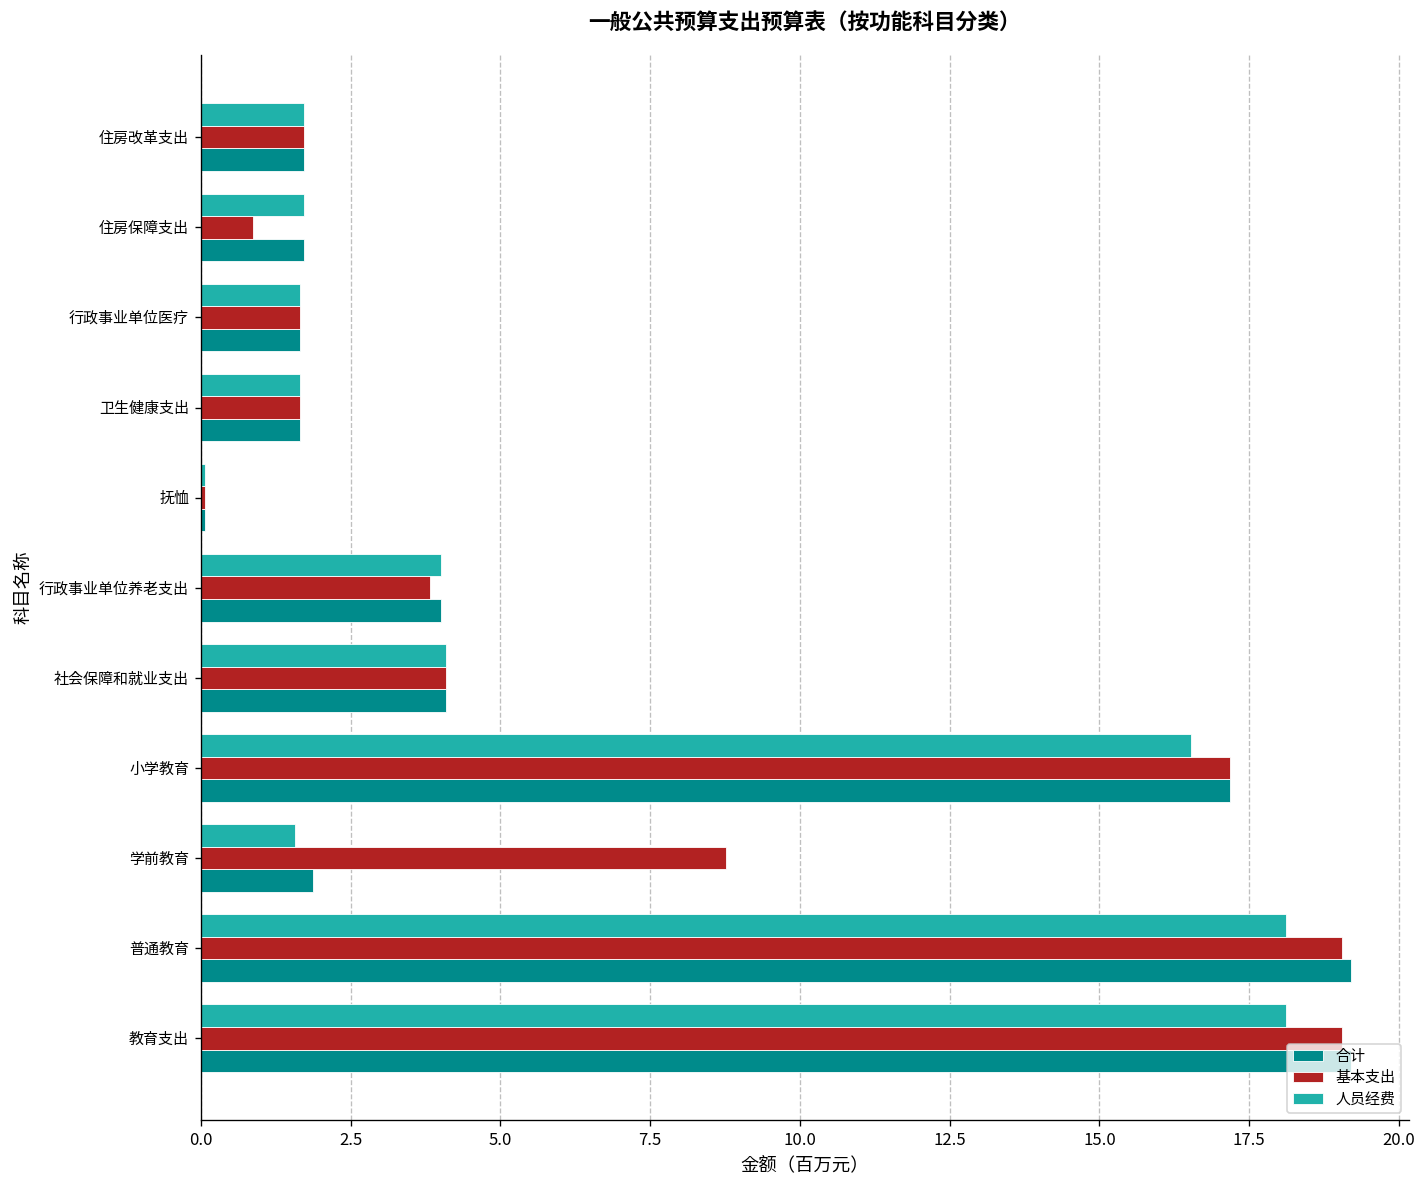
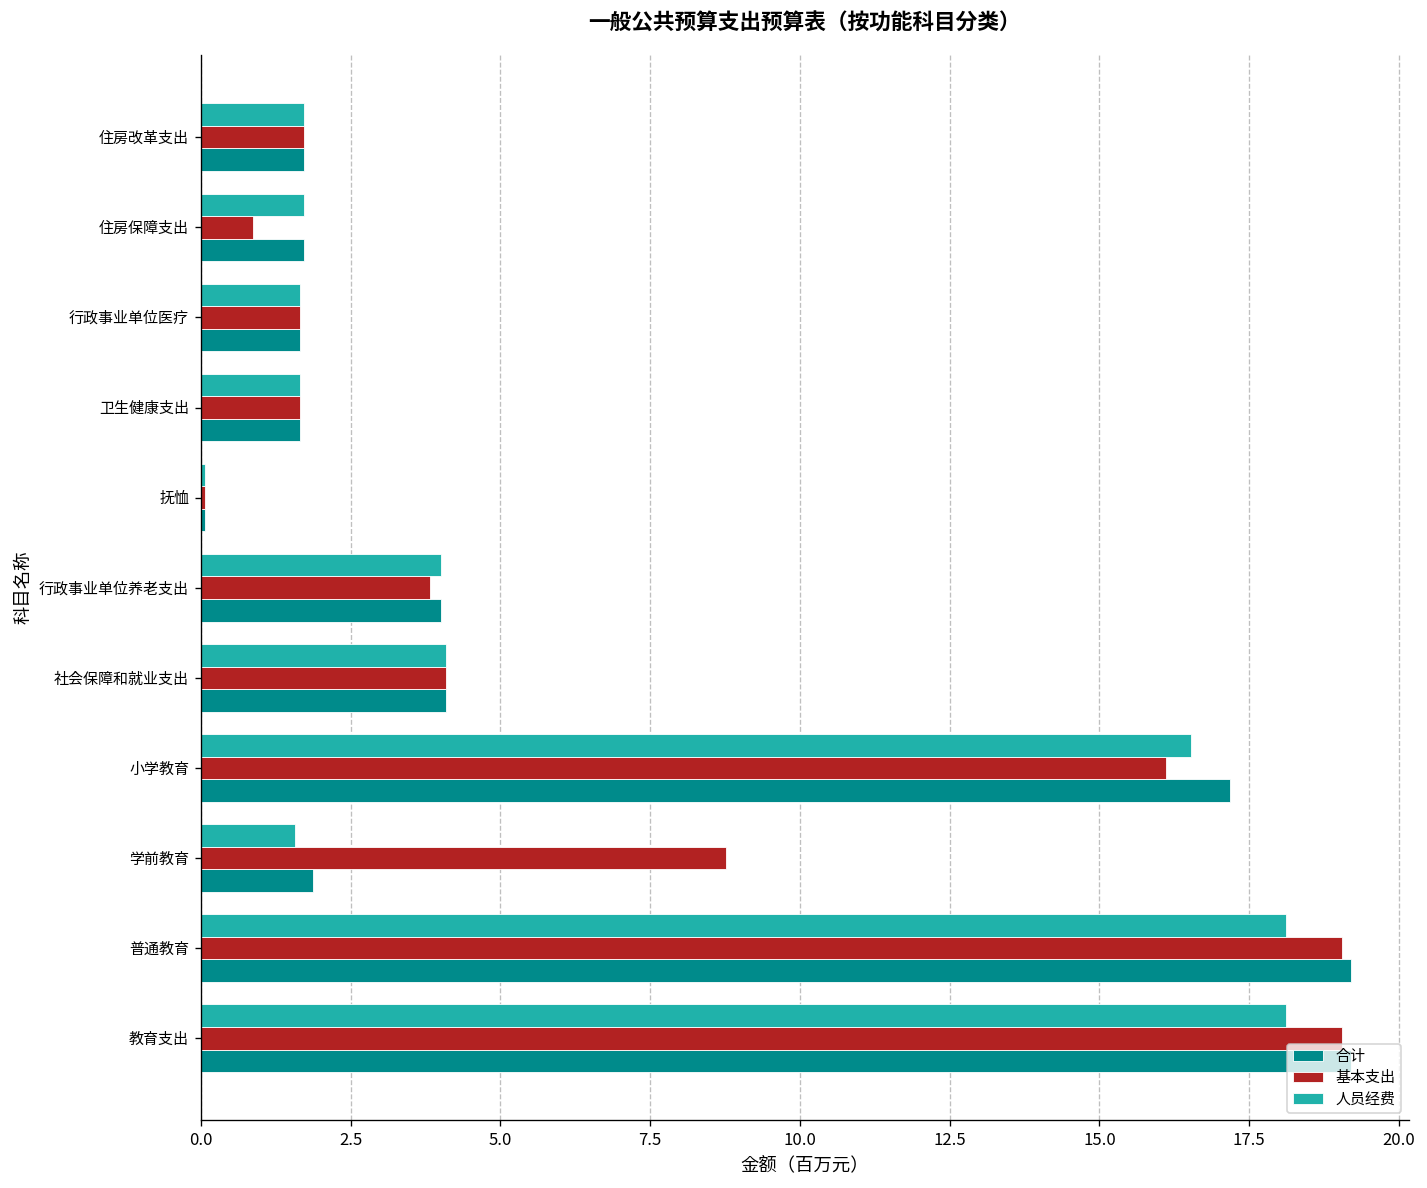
  {
    "基本支出": {
      "住房改革支出": 1.7,
      "住房保障支出": 0.9,
      "行政事业单位医疗": 1.7,
      "卫生健康支出": 1.7,
      "抚恤": 0.1,
      "行政事业单位养老支出": 3.8,
      "社会保障和就业支出": 4.1,
-     "小学教育": 17.2,
+     "小学教育": 16.1,
      "学前教育": 8.8,
      "普通教育": 19.1,
      "教育支出": 19.1
    }
  }
